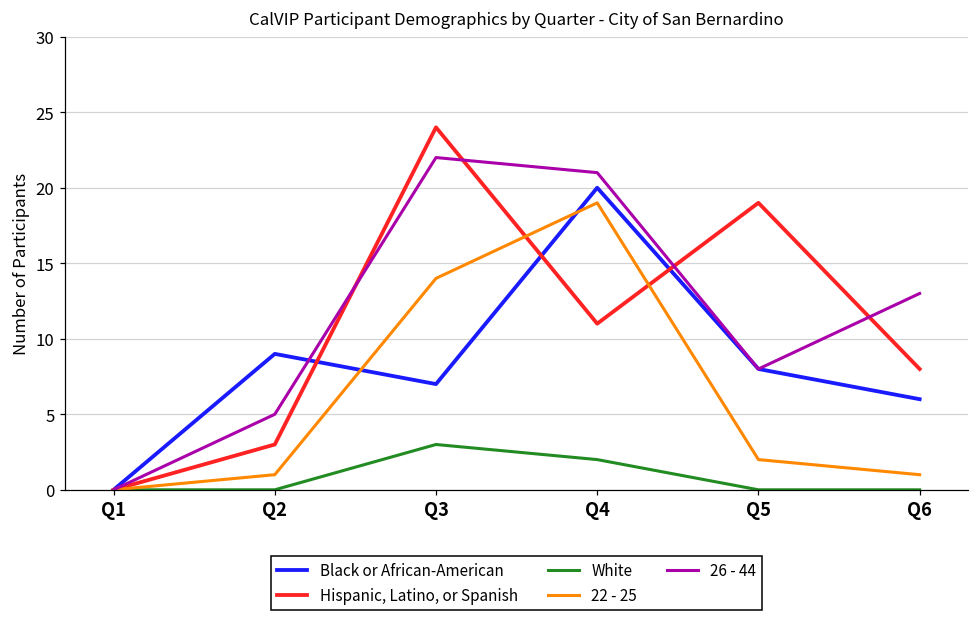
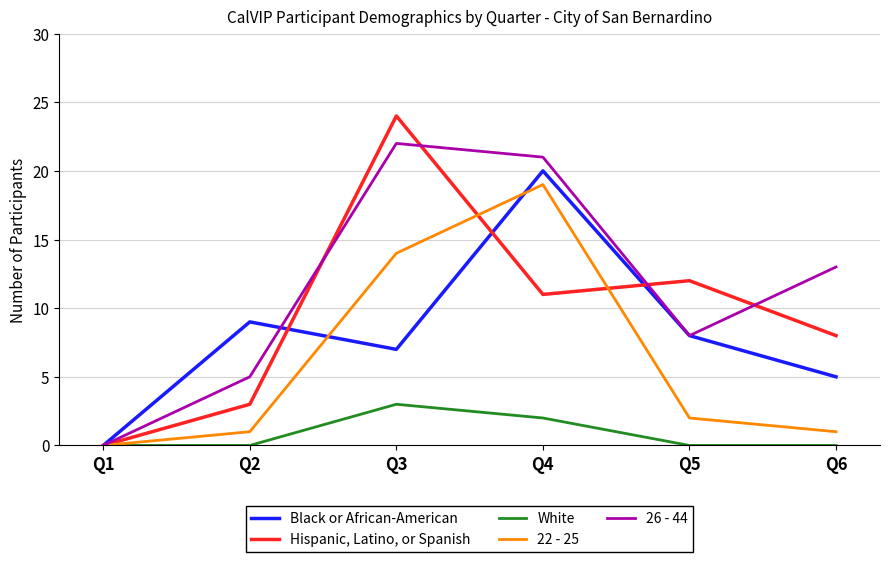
  {
    "Black or African-American": {
      "Q2": 9,
      "Q3": 7,
      "Q4": 20,
-     "Q6": 6
+     "Q6": 5
    },
    "Hispanic, Latino, or Spanish": {
      "Q2": 3,
      "Q3": 24,
      "Q4": 11,
-     "Q5": 19,
+     "Q5": 12,
      "Q6": 8
    },
    "White": {
      "Q2": 0,
      "Q3": 3,
      "Q4": 2,
      "Q5": 0,
      "Q6": 0
    },
    "22 - 25": {
      "Q2": 1,
      "Q3": 14,
      "Q4": 19,
      "Q5": 2,
      "Q6": 1
    },
    "26 - 44": {
      "Q2": 5,
      "Q3": 22,
      "Q4": 21,
      "Q6": 13
    }
  }
